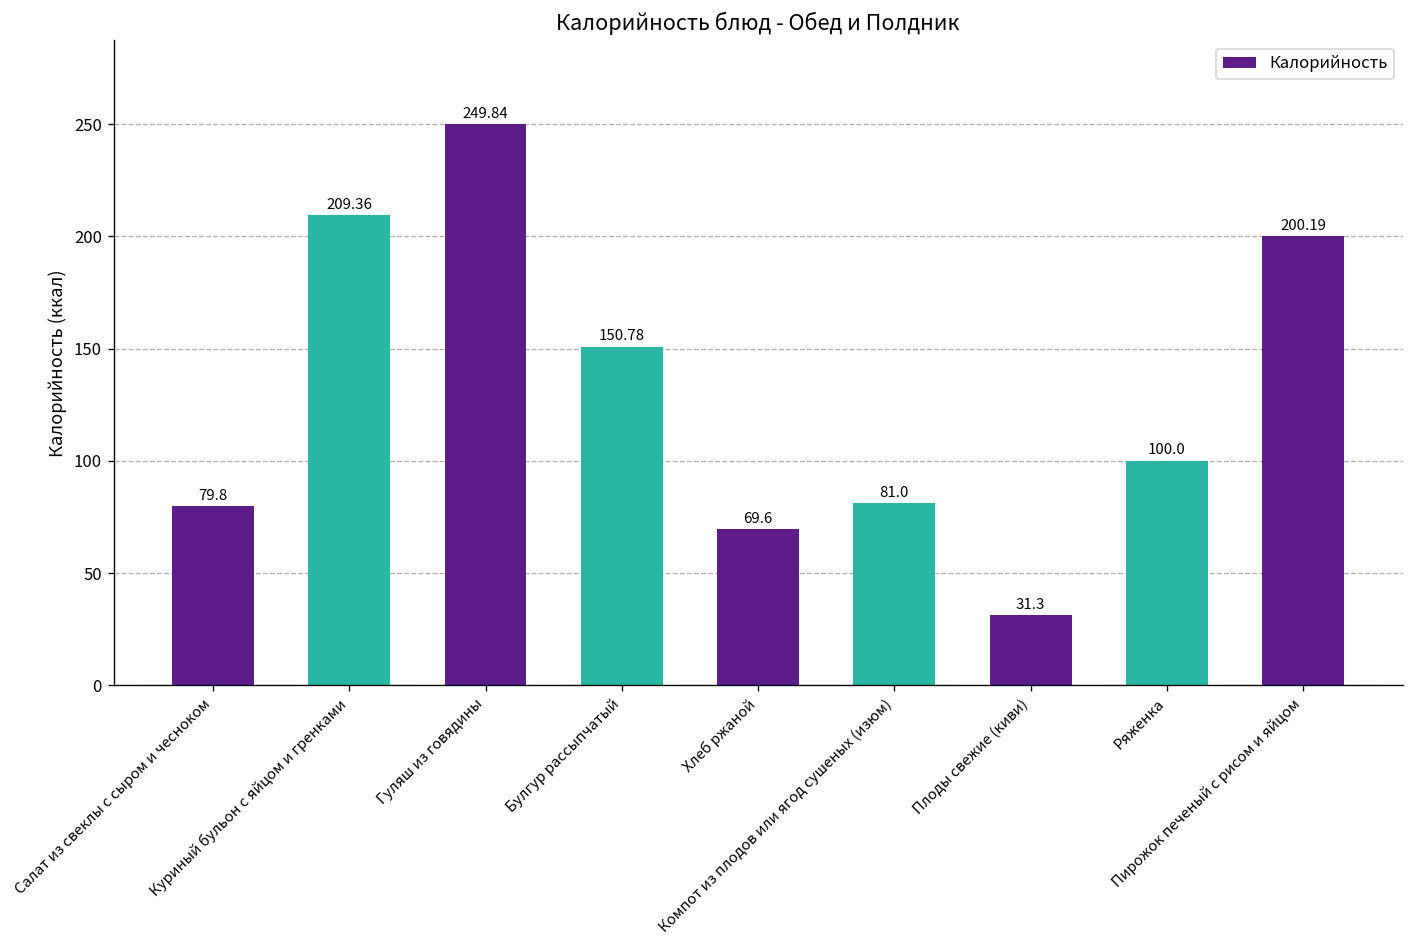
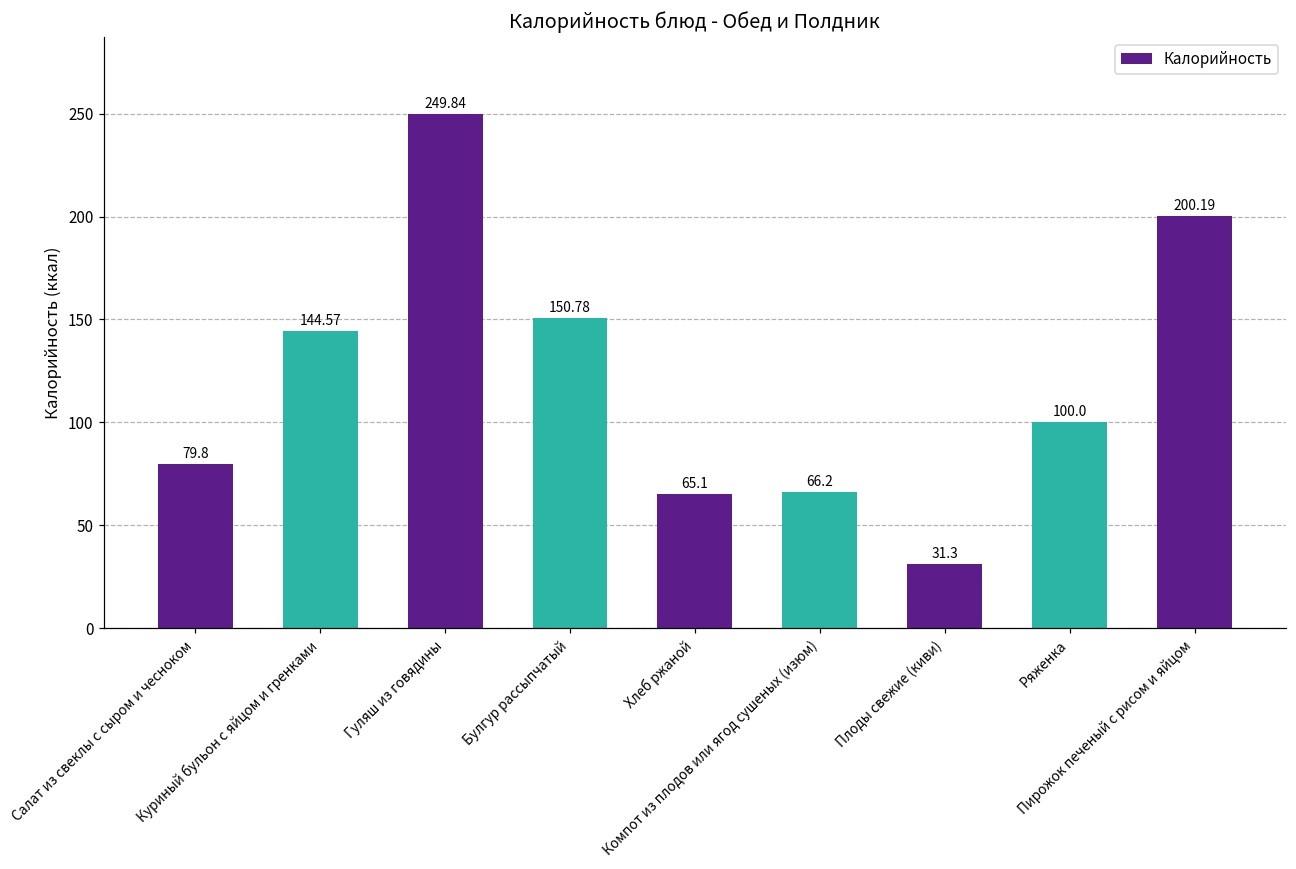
  {
    "Салат из свеклы с сыром и чесноком": 79.8,
-   "Куриный бульон с яйцом и гренками": 209.36,
+   "Куриный бульон с яйцом и гренками": 144.57,
    "Гуляш из говядины": 249.84,
    "Булгур рассыпчатый": 150.78,
-   "Хлеб ржаной": 69.6,
-   "Компот из плодов или ягод сушеных (изюм)": 81.0,
+   "Хлеб ржаной": 65.1,
+   "Компот из плодов или ягод сушеных (изюм)": 66.2,
    "Плоды свежие (киви)": 31.3,
    "Ряженка": 100.0,
    "Пирожок печеный с рисом и яйцом": 200.19
  }
